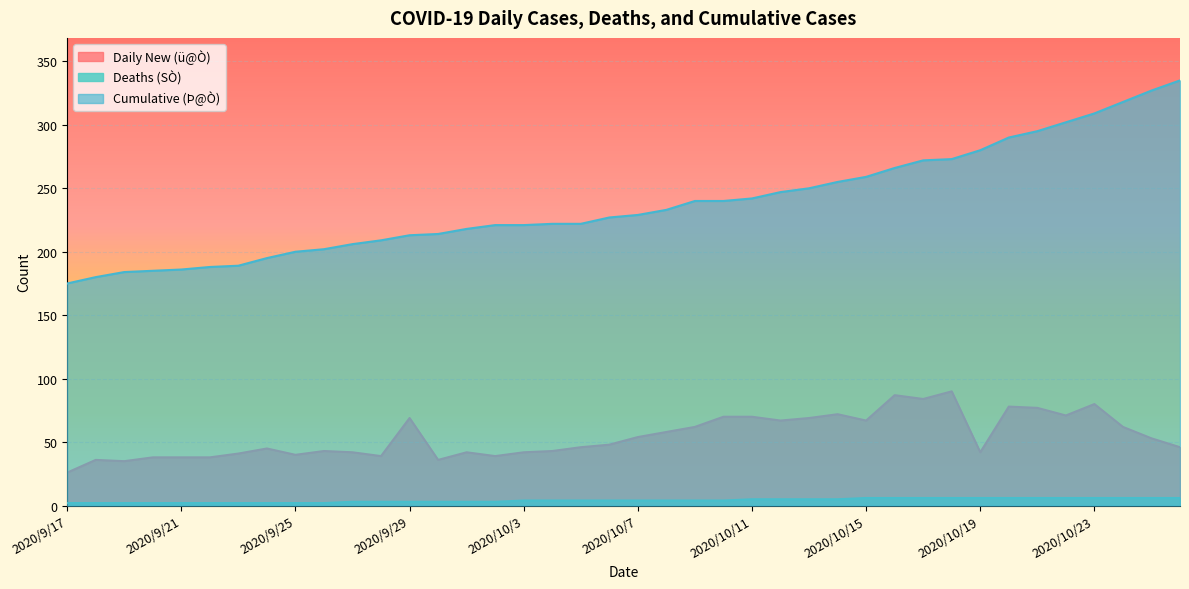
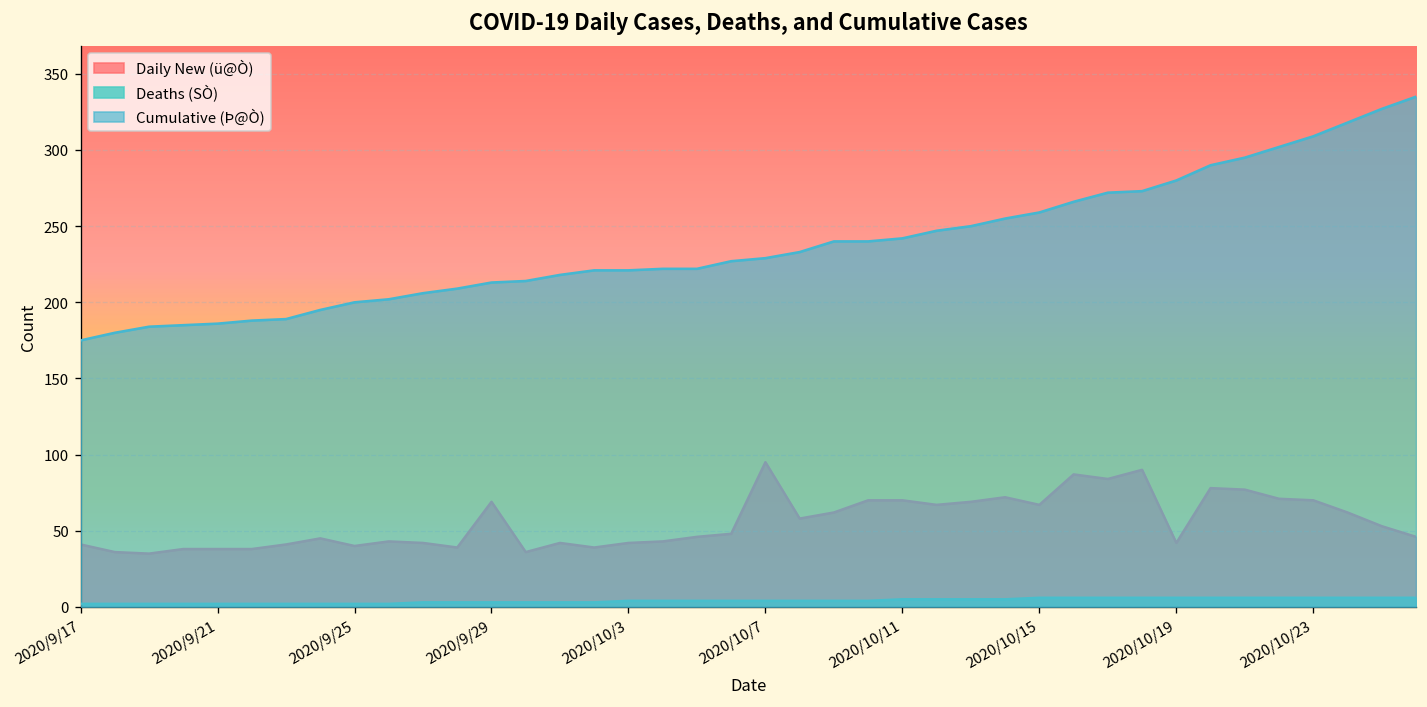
  {
    "Daily New (ü@Ò)": {
-     "2020/9/17": 26,
+     "2020/9/17": 41,
      "2020/9/21": 38,
      "2020/9/25": 40,
      "2020/9/29": 69,
      "2020/10/3": 42,
-     "2020/10/7": 54,
+     "2020/10/7": 95,
      "2020/10/11": 70,
      "2020/10/15": 67,
      "2020/10/19": 42,
-     "2020/10/23": 80
+     "2020/10/23": 70
    }
  }
